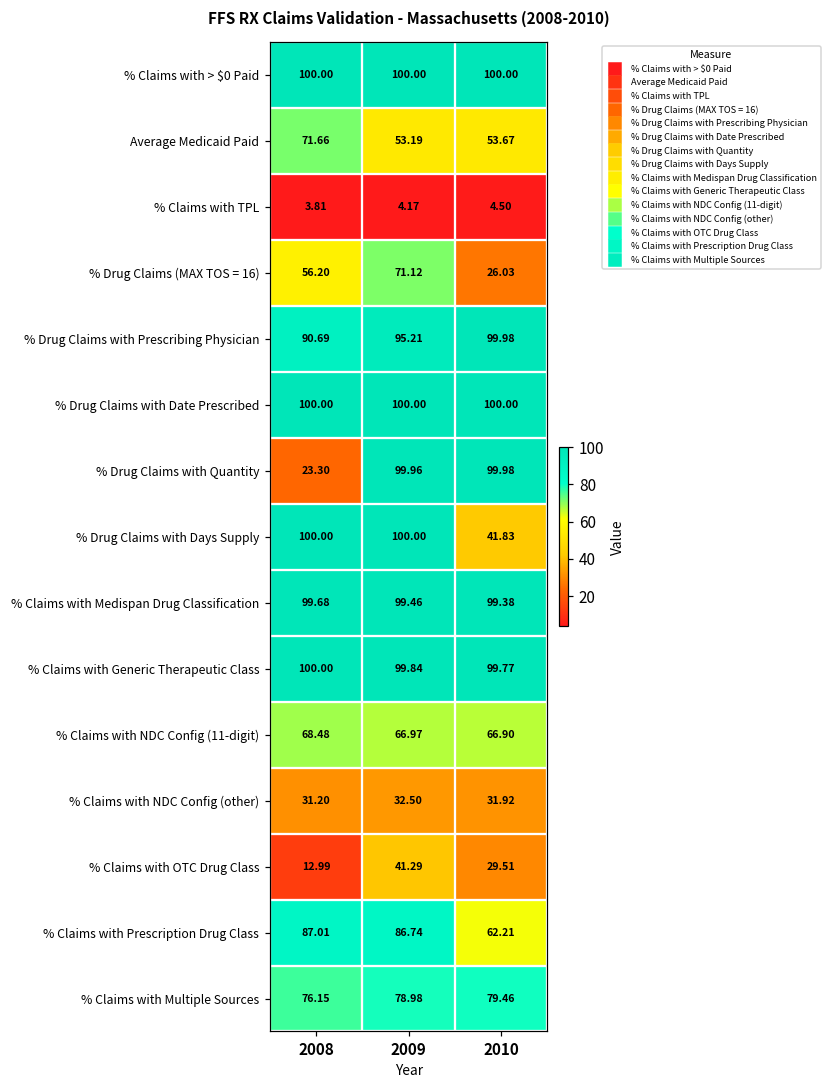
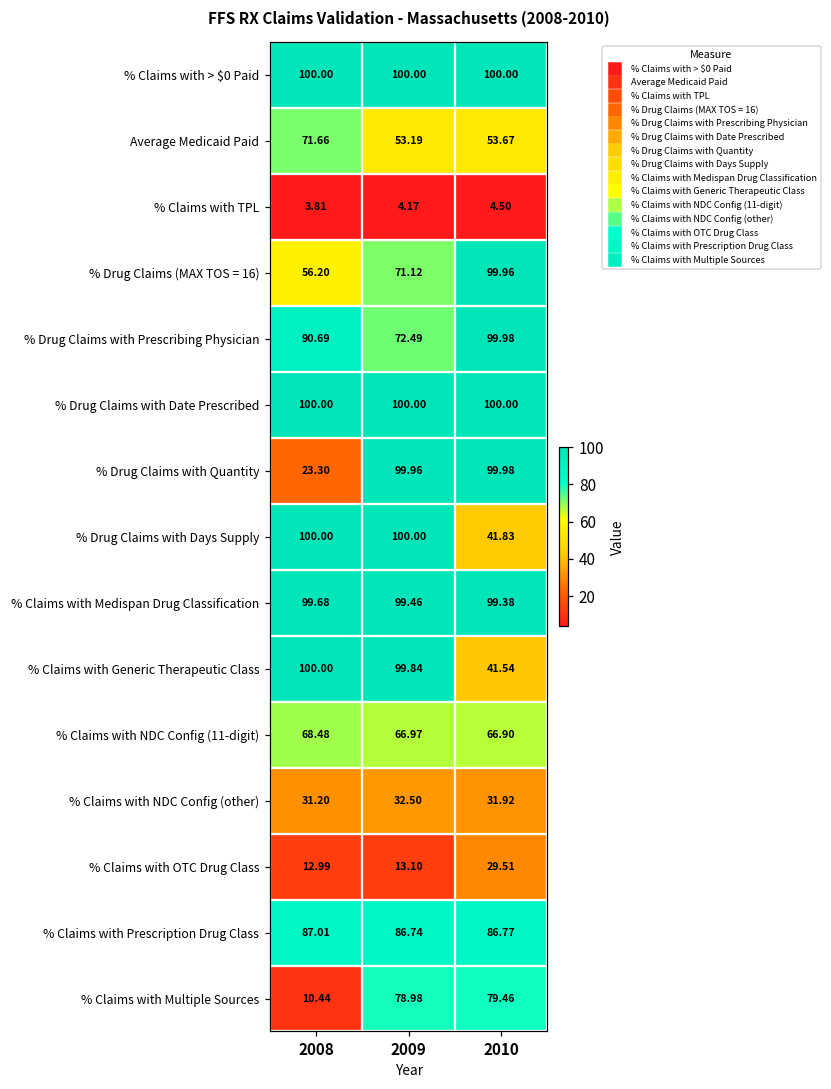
  {
    "% Claims with > $0 Paid": {
      "2008": 100.00,
      "2009": 100.00,
      "2010": 100.00
    },
    "Average Medicaid Paid": {
      "2008": 71.66,
      "2009": 53.19,
      "2010": 53.67
    },
    "% Claims with TPL": {
      "2008": 3.81,
      "2009": 4.17,
      "2010": 4.50
    },
    "% Drug Claims (MAX TOS = 16)": {
      "2008": 56.20,
      "2009": 71.12,
-     "2010": 26.03
+     "2010": 99.96
    },
    "% Drug Claims with Prescribing Physician": {
      "2008": 90.69,
-     "2009": 95.21,
+     "2009": 72.49,
      "2010": 99.98
    },
    "% Drug Claims with Date Prescribed": {
      "2008": 100.00,
      "2009": 100.00,
      "2010": 100.00
    },
    "% Drug Claims with Quantity": {
      "2008": 23.30,
      "2009": 99.96,
      "2010": 99.98
    },
    "% Drug Claims with Days Supply": {
      "2008": 100.00,
      "2009": 100.00,
      "2010": 41.83
    },
    "% Claims with Medispan Drug Classification": {
      "2008": 99.68,
      "2009": 99.46,
      "2010": 99.38
    },
    "% Claims with Generic Therapeutic Class": {
      "2008": 100.00,
      "2009": 99.84,
-     "2010": 99.77
+     "2010": 41.54
    },
    "% Claims with NDC Config (11-digit)": {
      "2008": 68.48,
      "2009": 66.97,
      "2010": 66.90
    },
    "% Claims with NDC Config (other)": {
      "2008": 31.20,
      "2009": 32.50,
      "2010": 31.92
    },
    "% Claims with OTC Drug Class": {
      "2008": 12.99,
-     "2009": 41.29,
+     "2009": 13.10,
      "2010": 29.51
    },
    "% Claims with Prescription Drug Class": {
      "2008": 87.01,
      "2009": 86.74,
-     "2010": 62.21
+     "2010": 86.77
    },
    "% Claims with Multiple Sources": {
-     "2008": 76.15,
+     "2008": 10.44,
      "2009": 78.98,
      "2010": 79.46
    }
  }
